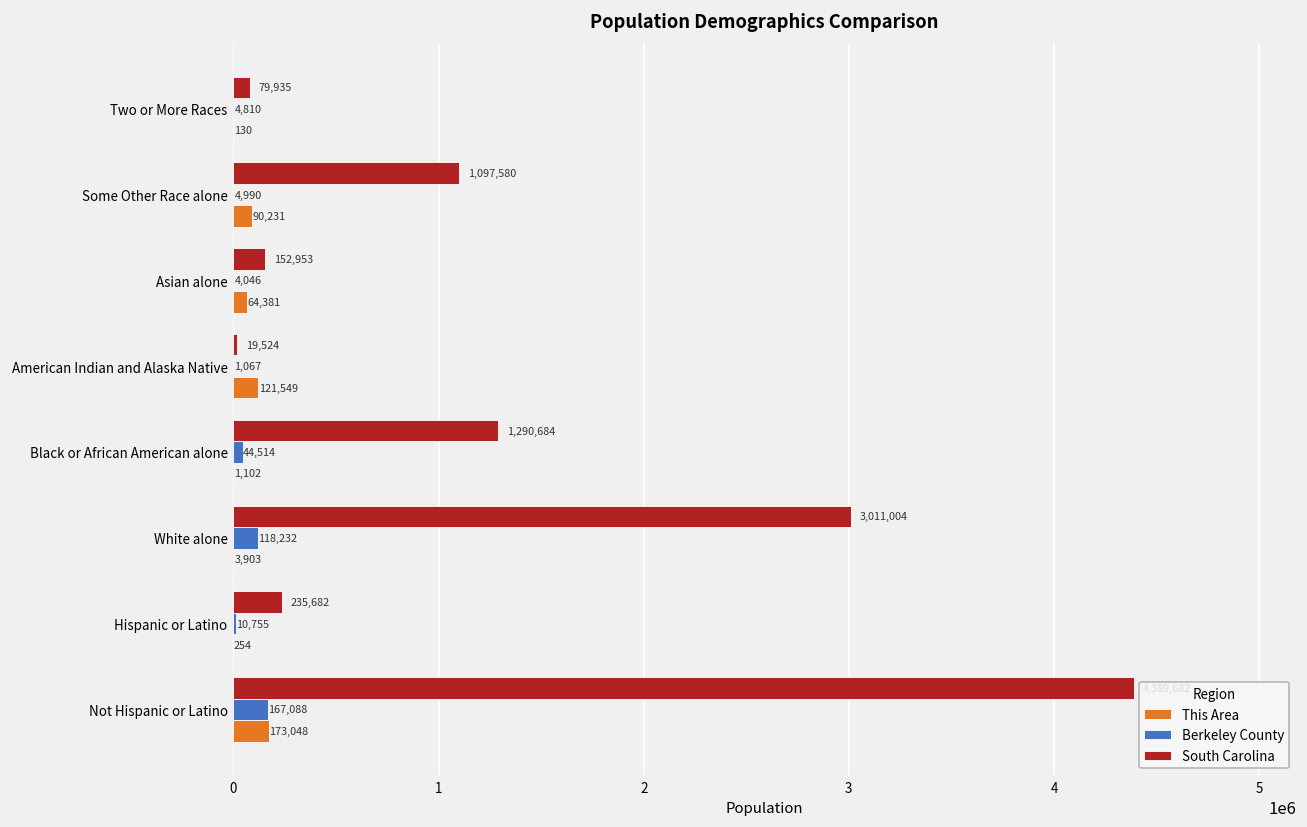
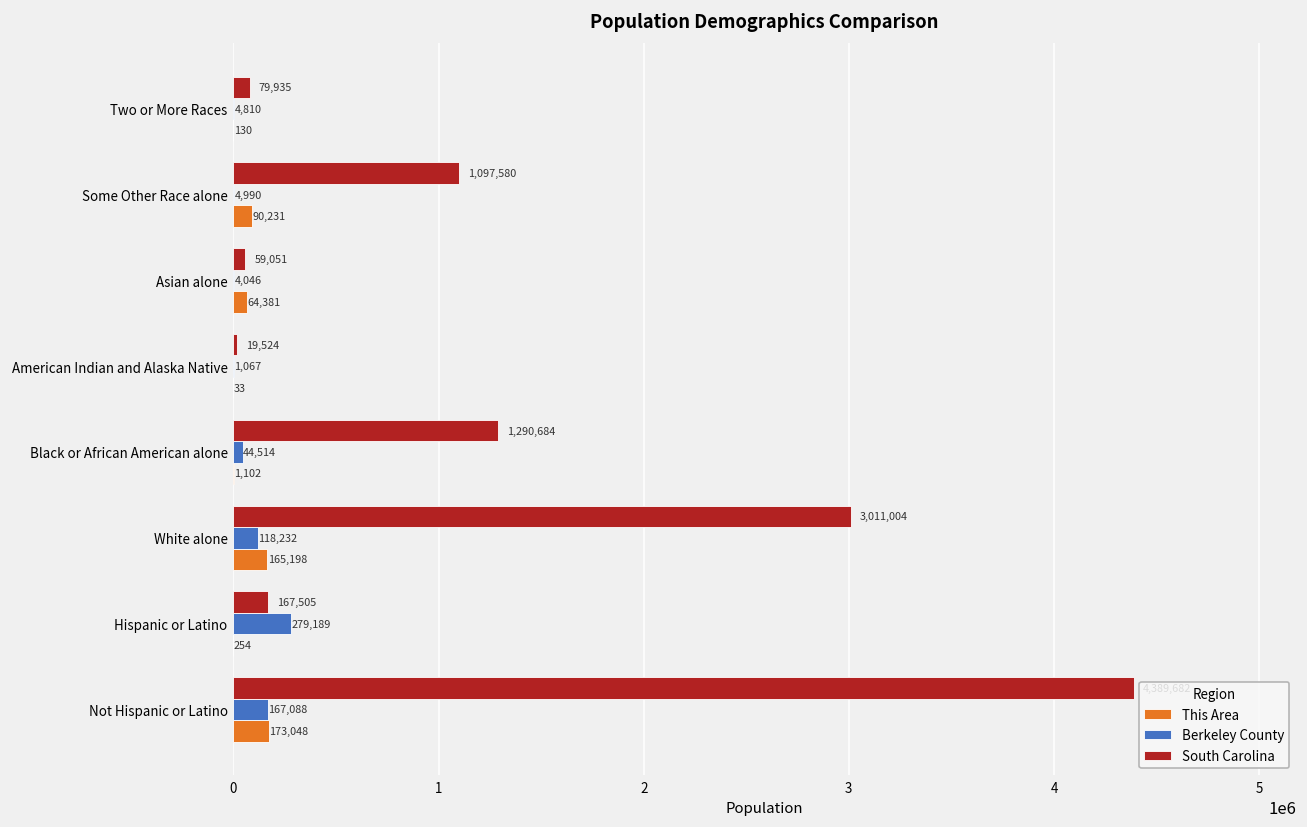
  {
    "This Area": {
      "Two or More Races": "130",
      "Some Other Race alone": "90,231",
      "Asian alone": "64,381",
-     "American Indian and Alaska Native": "121,549",
+     "American Indian and Alaska Native": "33",
      "Black or African American alone": "1,102",
-     "White alone": "3,903",
+     "White alone": "165,198",
      "Hispanic or Latino": "254",
      "Not Hispanic or Latino": "173,048"
    },
    "Berkeley County": {
      "Two or More Races": "4,810",
      "Some Other Race alone": "4,990",
      "Asian alone": "4,046",
      "American Indian and Alaska Native": "1,067",
      "Black or African American alone": "44,514",
      "White alone": "118,232",
-     "Hispanic or Latino": "10,755",
+     "Hispanic or Latino": "279,189",
      "Not Hispanic or Latino": "167,088"
    },
    "South Carolina": {
      "Two or More Races": "79,935",
      "Some Other Race alone": "1,097,580",
-     "Asian alone": "152,953",
+     "Asian alone": "59,051",
      "American Indian and Alaska Native": "19,524",
      "Black or African American alone": "1,290,684",
      "White alone": "3,011,004",
-     "Hispanic or Latino": "235,682"
+     "Hispanic or Latino": "167,505"
    }
  }
